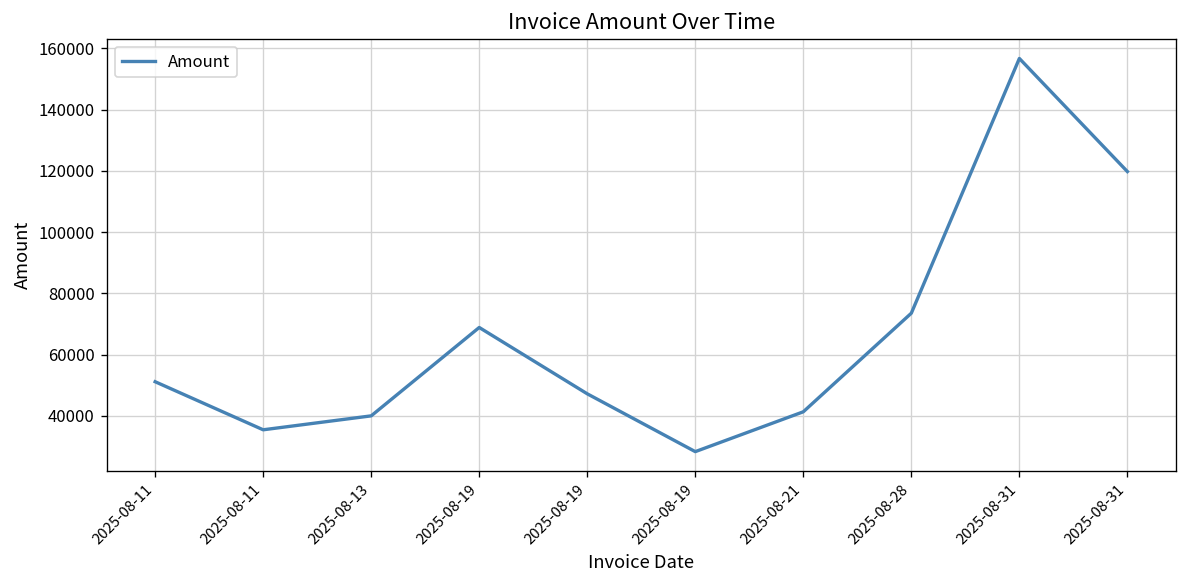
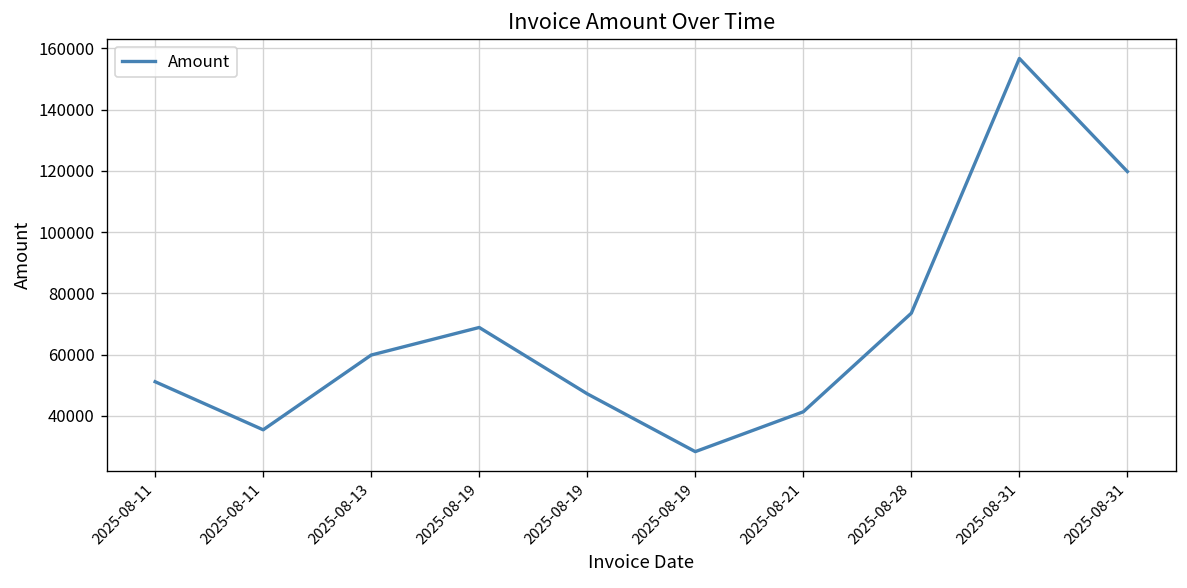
  {
-   "2025-08-13": 40000,
+   "2025-08-13": 60000,
    "2025-08-21": 41000,
    "2025-08-28": 74000
  }
